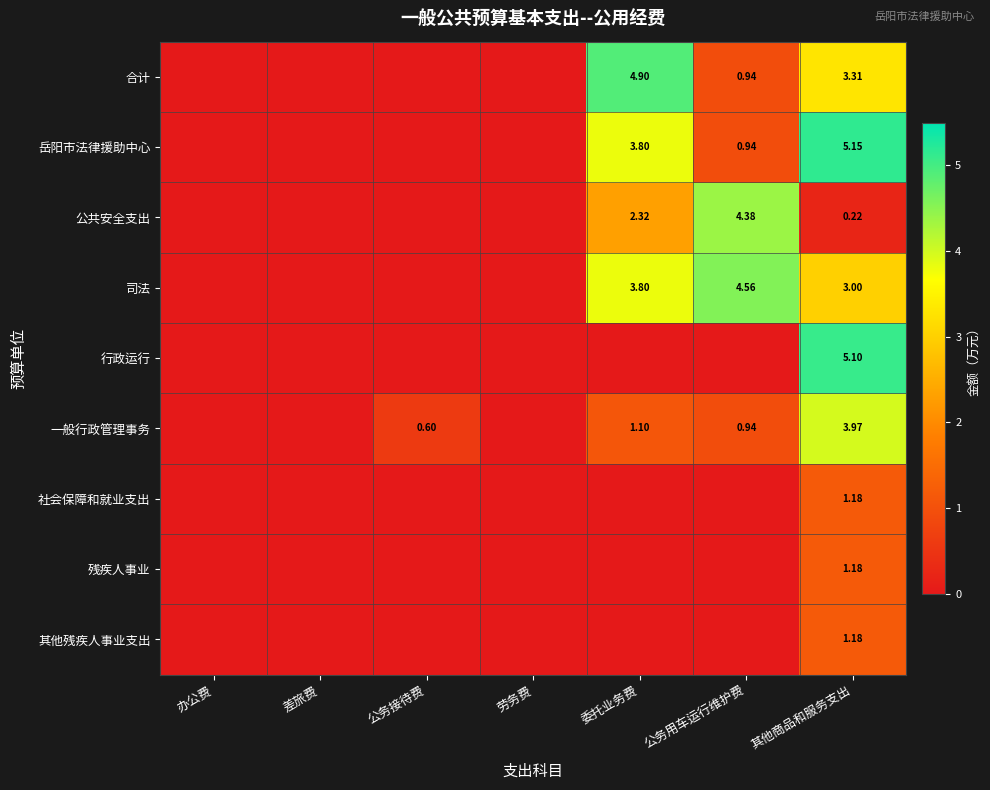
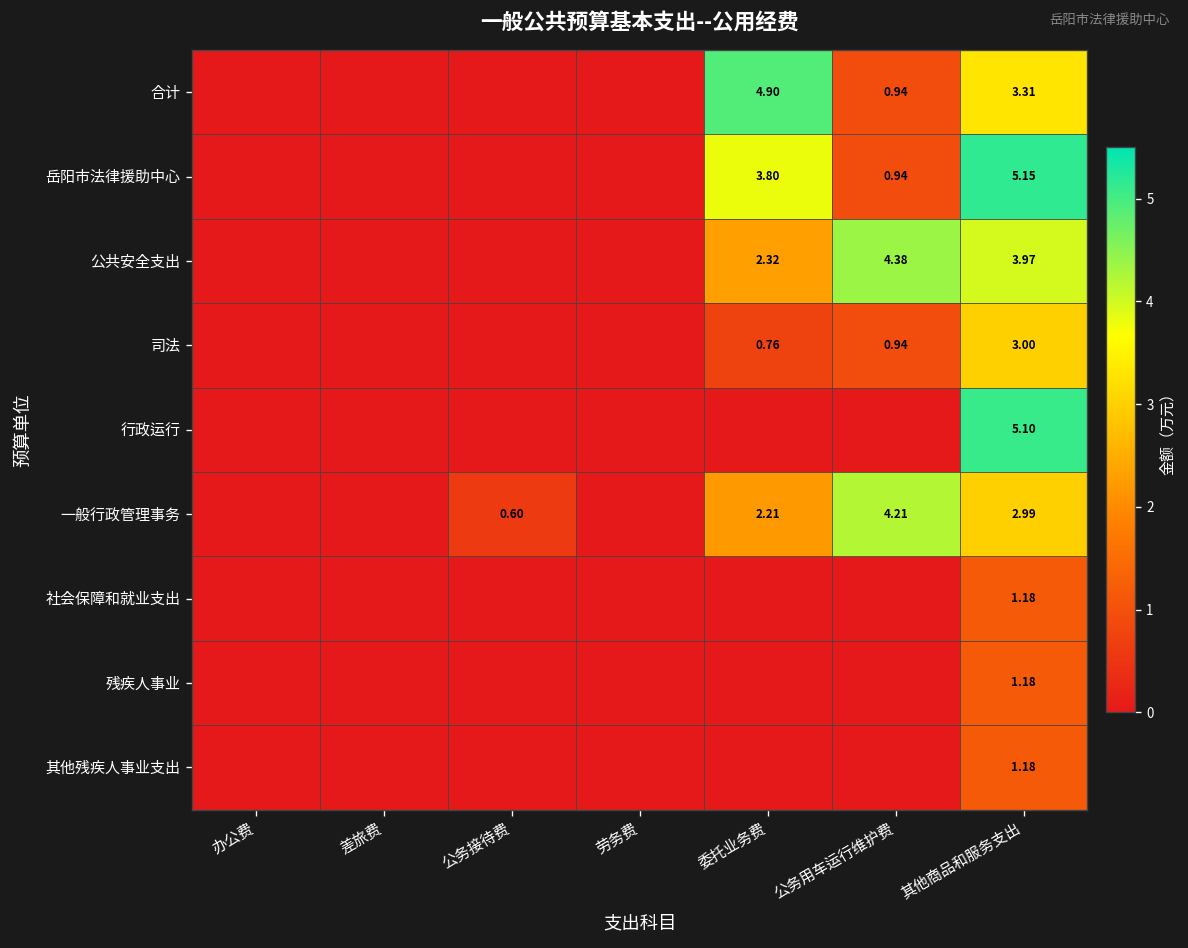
  {
    "合计": {
      "委托业务费": 4.90,
      "公务用车运行维护费": 0.94,
      "其他商品和服务支出": 3.31
    },
    "岳阳市法律援助中心": {
      "委托业务费": 3.80,
      "公务用车运行维护费": 0.94,
      "其他商品和服务支出": 5.15
    },
    "公共安全支出": {
      "委托业务费": 2.32,
      "公务用车运行维护费": 4.38,
-     "其他商品和服务支出": 0.22
+     "其他商品和服务支出": 3.97
    },
    "司法": {
-     "委托业务费": 3.80,
-     "公务用车运行维护费": 4.56,
+     "委托业务费": 0.76,
+     "公务用车运行维护费": 0.94,
      "其他商品和服务支出": 3.00
    },
    "行政运行": {
      "其他商品和服务支出": 5.10
    },
    "一般行政管理事务": {
      "公务接待费": 0.60,
-     "委托业务费": 1.10,
-     "公务用车运行维护费": 0.94,
-     "其他商品和服务支出": 3.97
+     "委托业务费": 2.21,
+     "公务用车运行维护费": 4.21,
+     "其他商品和服务支出": 2.99
    },
    "社会保障和就业支出": {
      "其他商品和服务支出": 1.18
    },
    "残疾人事业": {
      "其他商品和服务支出": 1.18
    },
    "其他残疾人事业支出": {
      "其他商品和服务支出": 1.18
    }
  }
